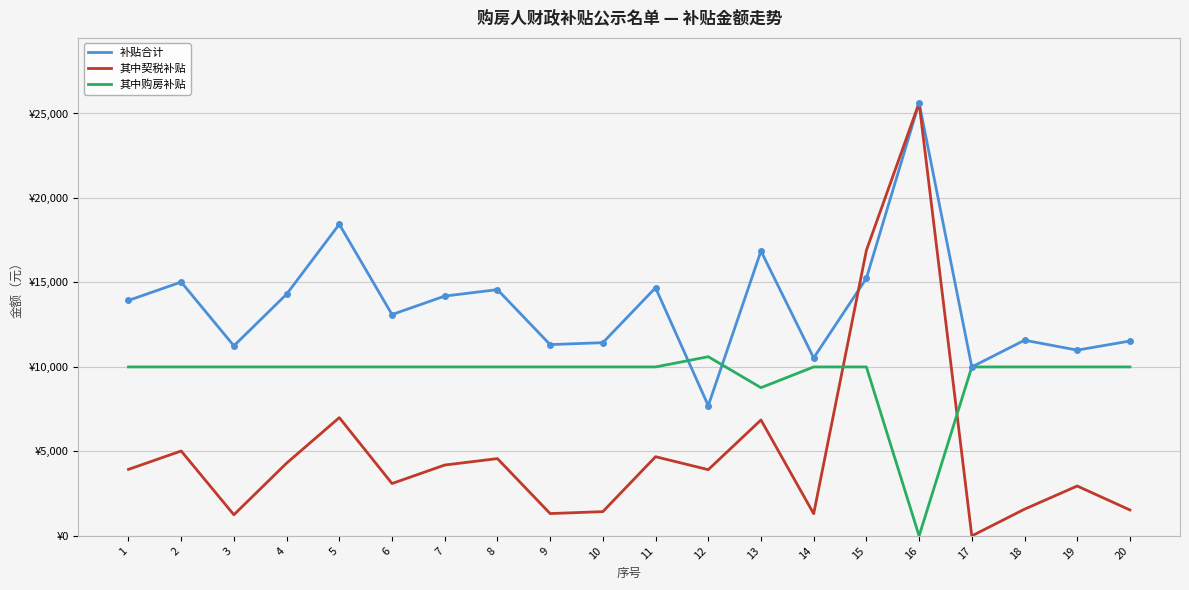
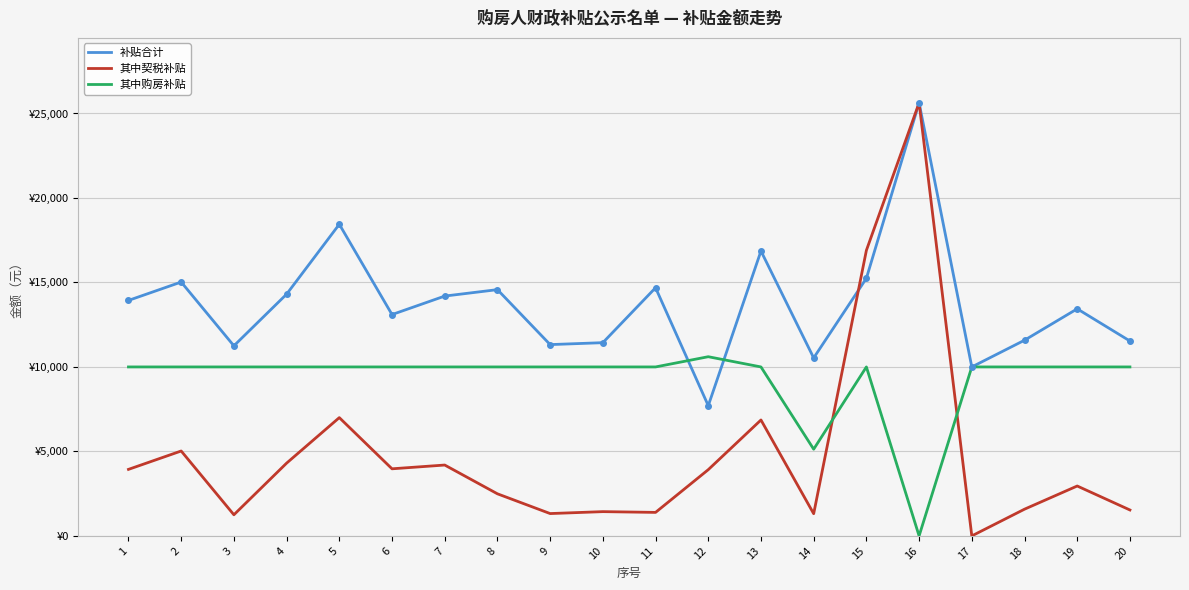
  {
    "补贴合计": {
      "1": "¥13,900",
      "2": "¥15,000",
      "3": "¥11,300",
      "4": "¥14,300",
      "5": "¥18,400",
      "6": "¥13,100",
      "7": "¥14,200",
      "8": "¥14,600",
      "9": "¥11,300",
      "10": "¥11,400",
      "11": "¥14,700",
      "12": "¥7,700",
      "13": "¥16,900",
      "14": "¥10,500",
      "15": "¥15,200",
      "18": "¥11,600",
-     "19": "¥11,000",
+     "19": "¥13,400",
      "20": "¥11,500"
    },
    "其中契税补贴": {
      "1": "¥3,900",
      "2": "¥5,000",
      "3": "¥1,300",
      "4": "¥4,300",
      "5": "¥7,000",
-     "6": "¥3,100",
+     "6": "¥4,000",
      "7": "¥4,200",
-     "8": "¥4,600",
+     "8": "¥2,500",
      "9": "¥1,300",
      "10": "¥1,400",
-     "11": "¥4,700",
+     "11": "¥1,400",
      "12": "¥3,900",
      "13": "¥6,900",
      "14": "¥1,300",
      "15": "¥16,900",
      "17": "¥0",
      "18": "¥1,600",
      "19": "¥3,000",
      "20": "¥1,500"
    },
    "其中购房补贴": {
      "1": "¥10,000",
      "2": "¥10,000",
      "3": "¥10,000",
      "4": "¥10,000",
      "5": "¥10,000",
      "6": "¥10,000",
      "7": "¥10,000",
      "8": "¥10,000",
      "9": "¥10,000",
      "10": "¥10,000",
      "11": "¥10,000",
      "12": "¥10,600",
-     "13": "¥8,800",
-     "14": "¥10,000",
+     "13": "¥10,000",
+     "14": "¥5,100",
      "15": "¥10,000",
      "16": "¥0",
      "18": "¥10,000",
      "19": "¥10,000",
      "20": "¥10,000"
    }
  }
